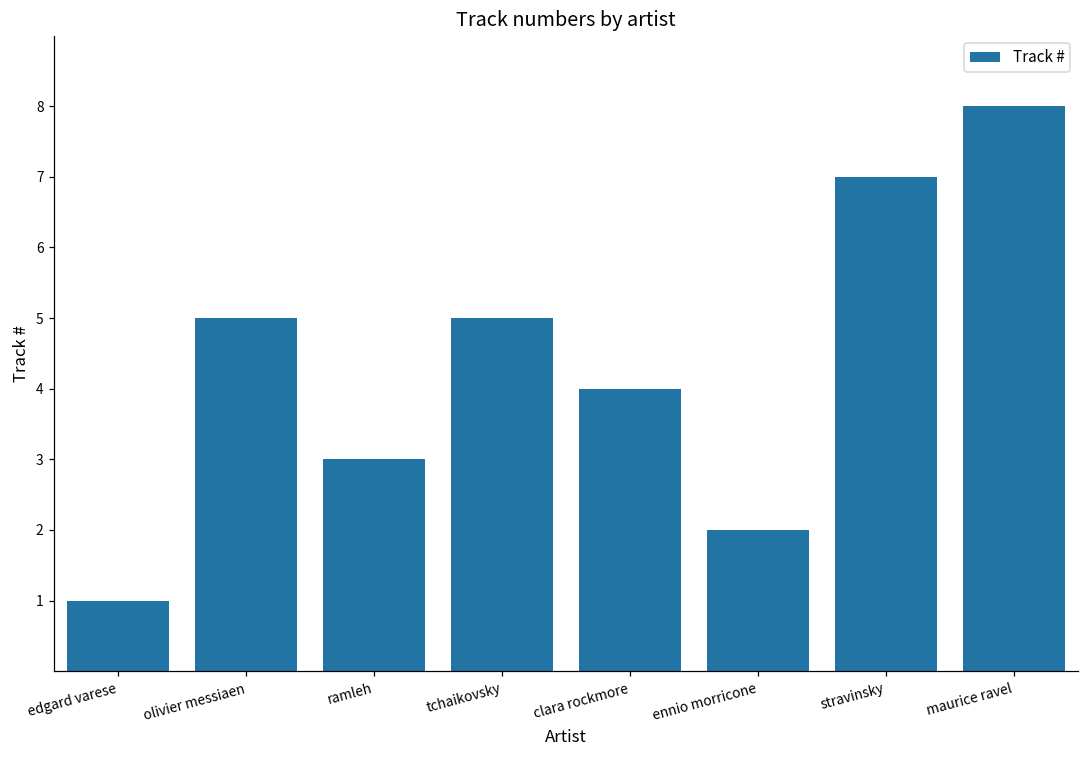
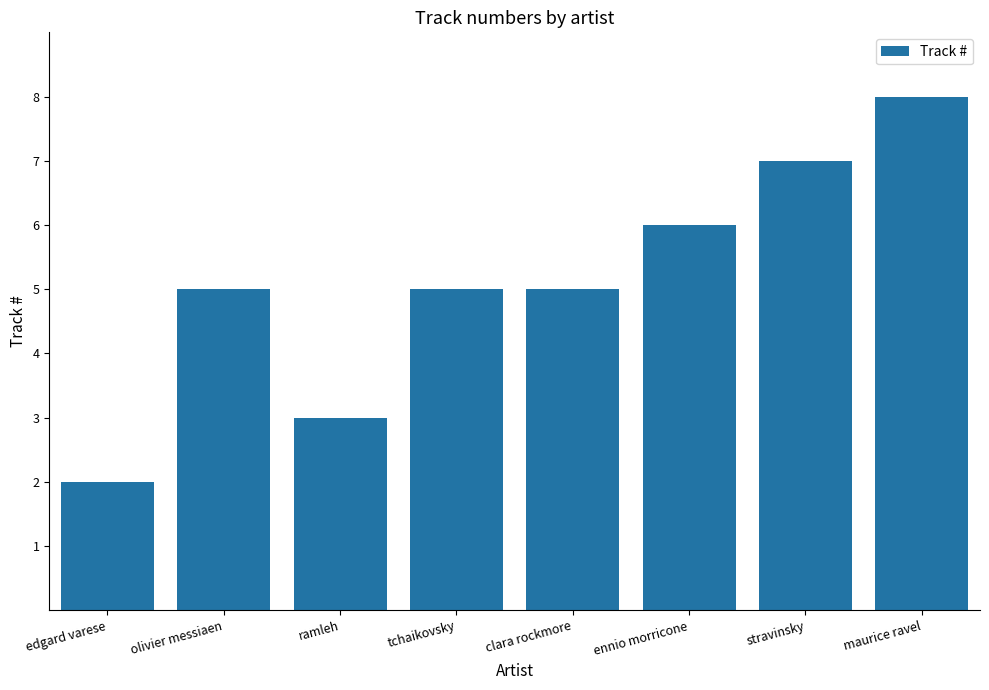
  {
-   "edgard varese": 1,
+   "edgard varese": 2,
    "olivier messiaen": 5,
    "ramleh": 3,
    "tchaikovsky": 5,
-   "clara rockmore": 4,
-   "ennio morricone": 2,
+   "clara rockmore": 5,
+   "ennio morricone": 6,
    "stravinsky": 7,
    "maurice ravel": 8
  }
